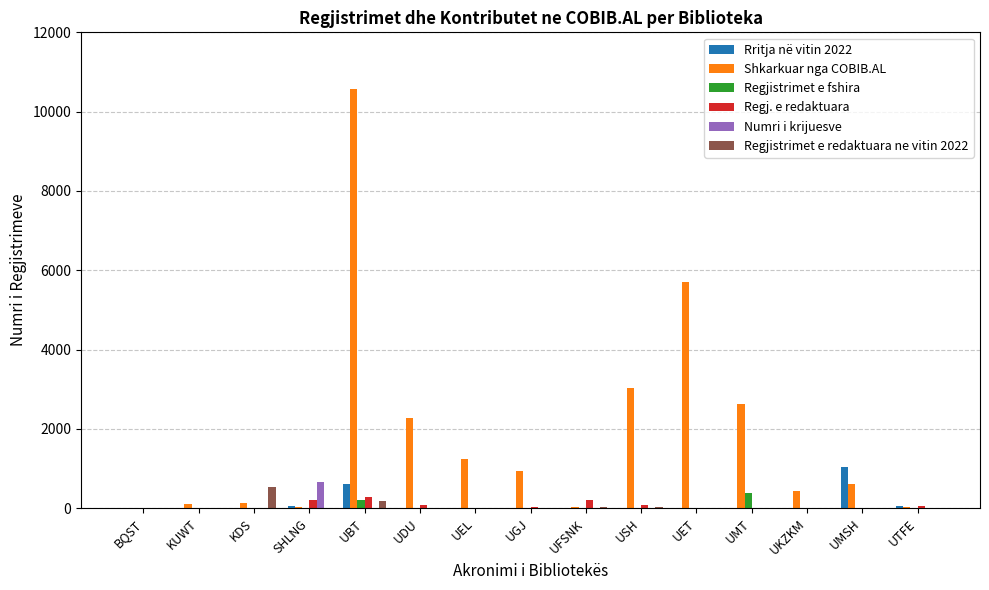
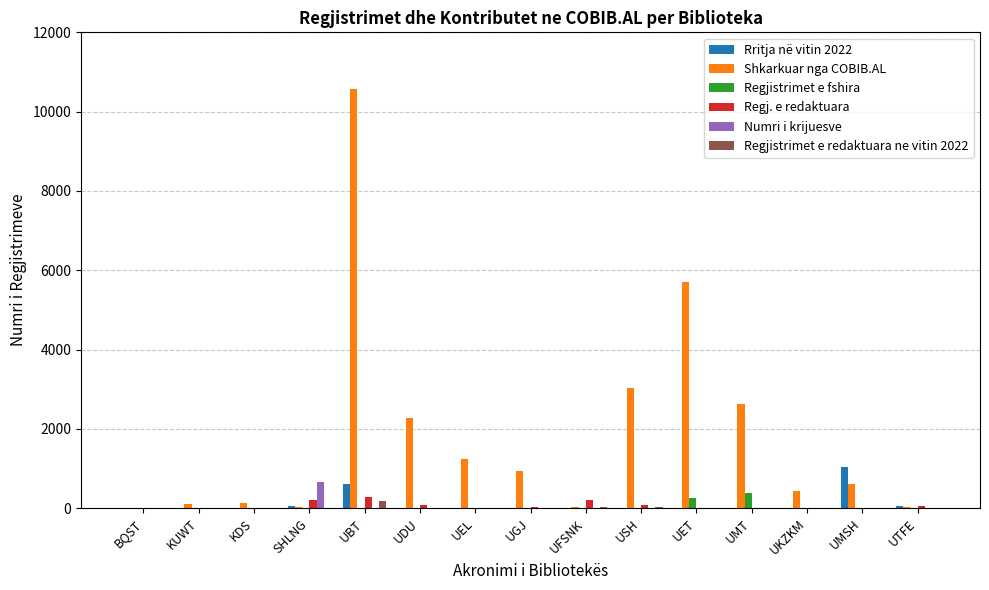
  {
    "Rritja në vitin 2022": {
      "BQST": 0,
      "KUWT": 0,
      "KDS": 0,
      "UBT": 600,
      "UDU": 0,
      "UEL": 0,
      "UGJ": 0,
      "USH": 0,
      "UET": 0,
      "UMT": 0,
      "UMSH": 1000,
      "UTFE": 100
    },
    "Shkarkuar nga COBIB.AL": {
      "BQST": 0,
      "KUWT": 100,
      "KDS": 100,
      "UBT": 10600,
      "UDU": 2300,
      "UEL": 1200,
      "UGJ": 900,
      "USH": 3000,
      "UET": 5700,
      "UMT": 2600,
      "UKZKM": 400,
      "UMSH": 600
    },
    "Regjistrimet e fshira": {
      "BQST": 0,
      "KUWT": 0,
      "KDS": 0,
      "SHLNG": 0,
-     "UBT": 200,
+     "UBT": 0,
      "UEL": 0,
      "UGJ": 0,
      "UFSNK": 0,
      "USH": 0,
-     "UET": 0,
+     "UET": 300,
      "UMT": 400,
      "UKZKM": 0,
      "UMSH": 0,
      "UTFE": 0
    },
    "Regj. e redaktuara": {
      "BQST": 0,
      "KUWT": 0,
      "KDS": 0,
      "SHLNG": 200,
      "UBT": 300,
      "UDU": 100,
      "UEL": 0,
      "UFSNK": 200,
      "USH": 100,
      "UET": 0,
      "UMT": 0,
      "UMSH": 0,
      "UTFE": 100
    },
    "Numri i krijuesve": {
      "BQST": 0,
      "KUWT": 0,
      "KDS": 0,
      "SHLNG": 700,
      "UEL": 0,
      "UET": 0,
      "UMT": 0
    },
    "Regjistrimet e redaktuara ne vitin 2022": {
      "BQST": 0,
      "KUWT": 0,
-     "KDS": 500,
+     "KDS": 0,
      "SHLNG": 0,
      "UBT": 200,
      "UEL": 0,
      "UGJ": 0,
      "UET": 0,
      "UMT": 0,
      "UKZKM": 0,
      "UMSH": 0
    }
  }
